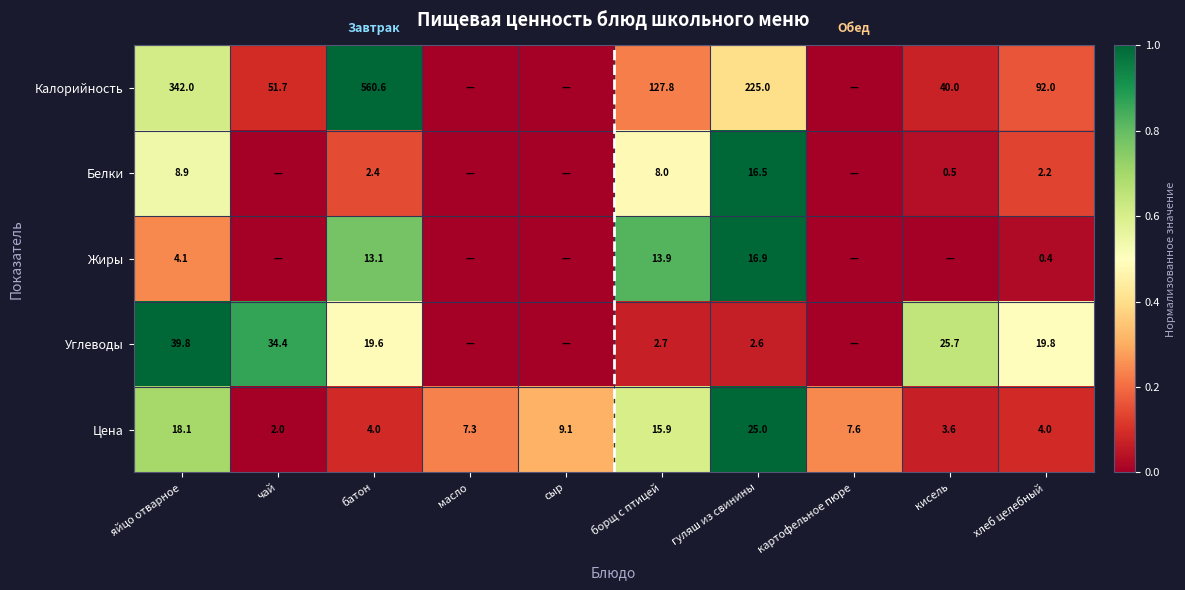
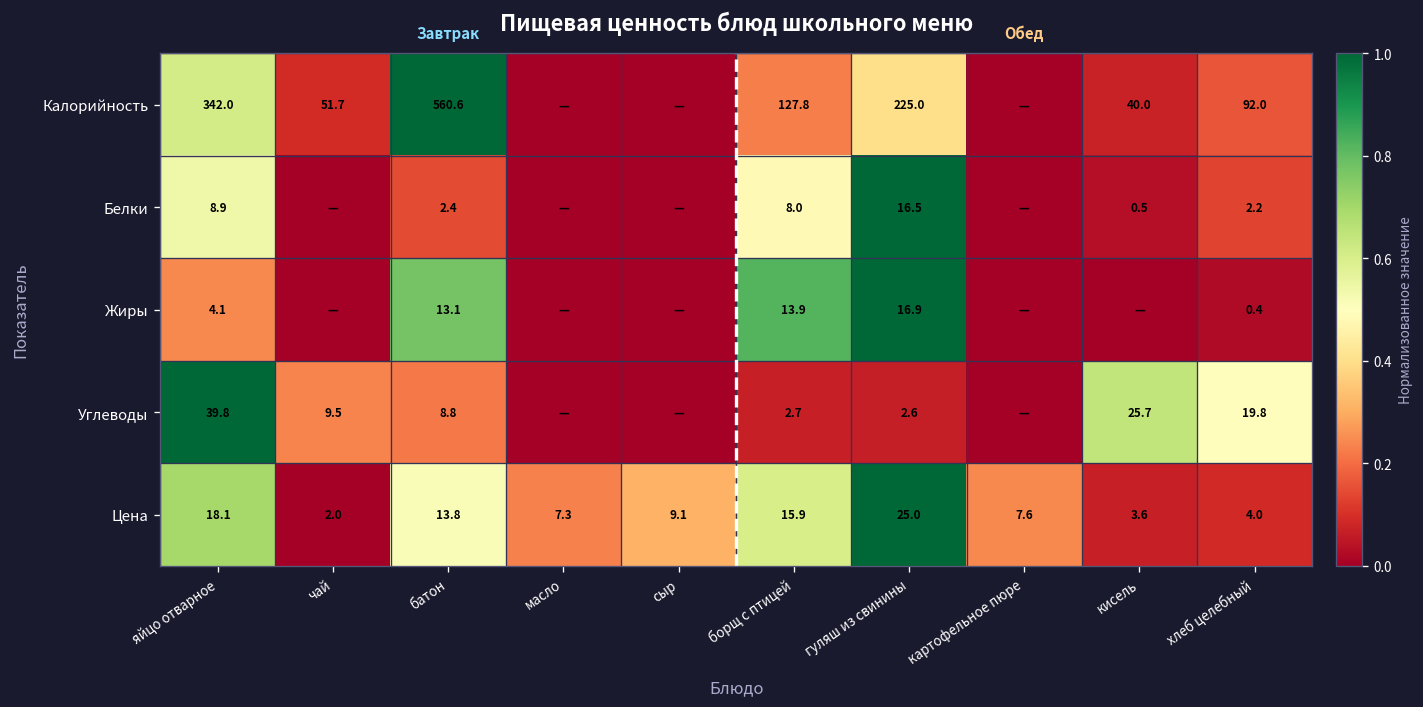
  {
    "Калорийность": {
      "яйцо отварное": 342.0,
      "чай": 51.7,
      "батон": 560.6,
      "борщ с птицей": 127.8,
      "гуляш из свинины": 225.0,
      "кисель": 40.0,
      "хлеб целебный": 92.0
    },
    "Белки": {
      "яйцо отварное": 8.9,
      "батон": 2.4,
      "борщ с птицей": 8.0,
      "гуляш из свинины": 16.5,
      "кисель": 0.5,
      "хлеб целебный": 2.2
    },
    "Жиры": {
      "яйцо отварное": 4.1,
      "батон": 13.1,
      "борщ с птицей": 13.9,
      "гуляш из свинины": 16.9,
      "хлеб целебный": 0.4
    },
    "Углеводы": {
      "яйцо отварное": 39.8,
-     "чай": 34.4,
-     "батон": 19.6,
+     "чай": 9.5,
+     "батон": 8.8,
      "борщ с птицей": 2.7,
      "гуляш из свинины": 2.6,
      "кисель": 25.7,
      "хлеб целебный": 19.8
    },
    "Цена": {
      "яйцо отварное": 18.1,
      "чай": 2.0,
-     "батон": 4.0,
+     "батон": 13.8,
      "масло": 7.3,
      "сыр": 9.1,
      "борщ с птицей": 15.9,
      "гуляш из свинины": 25.0,
      "картофельное пюре": 7.6,
      "кисель": 3.6,
      "хлеб целебный": 4.0
    }
  }
